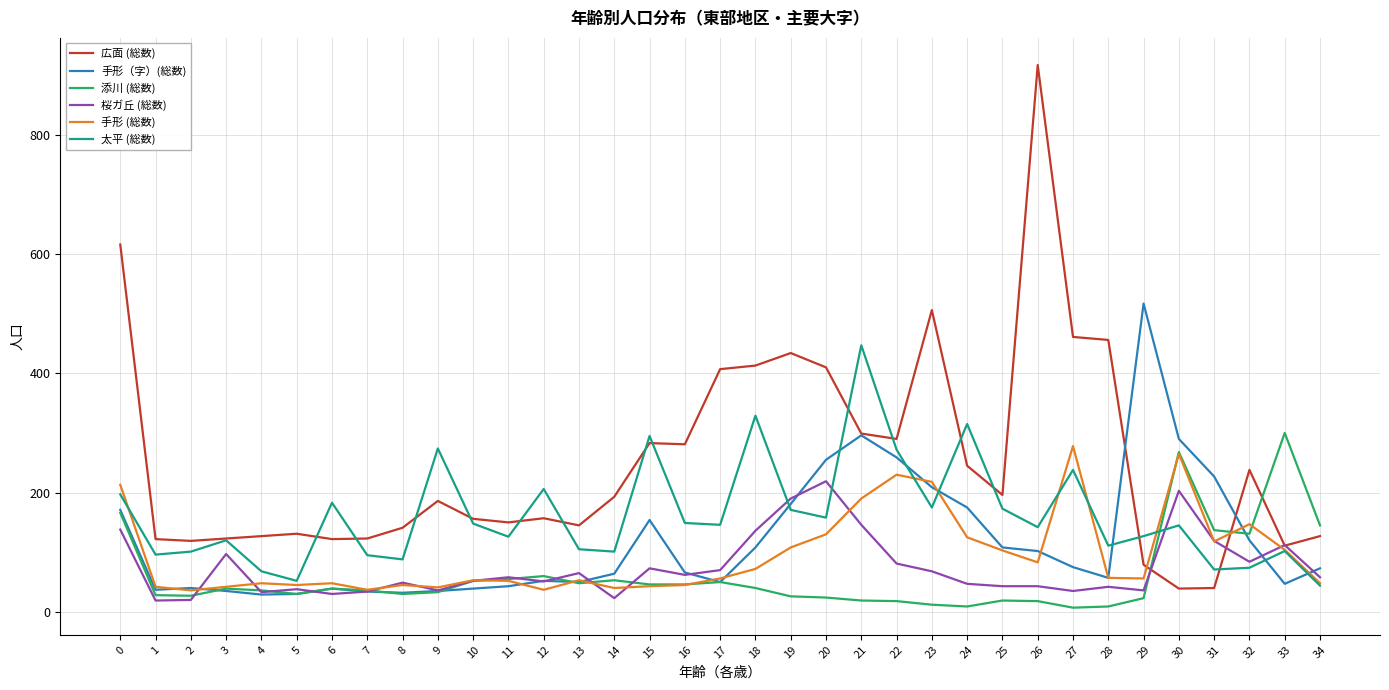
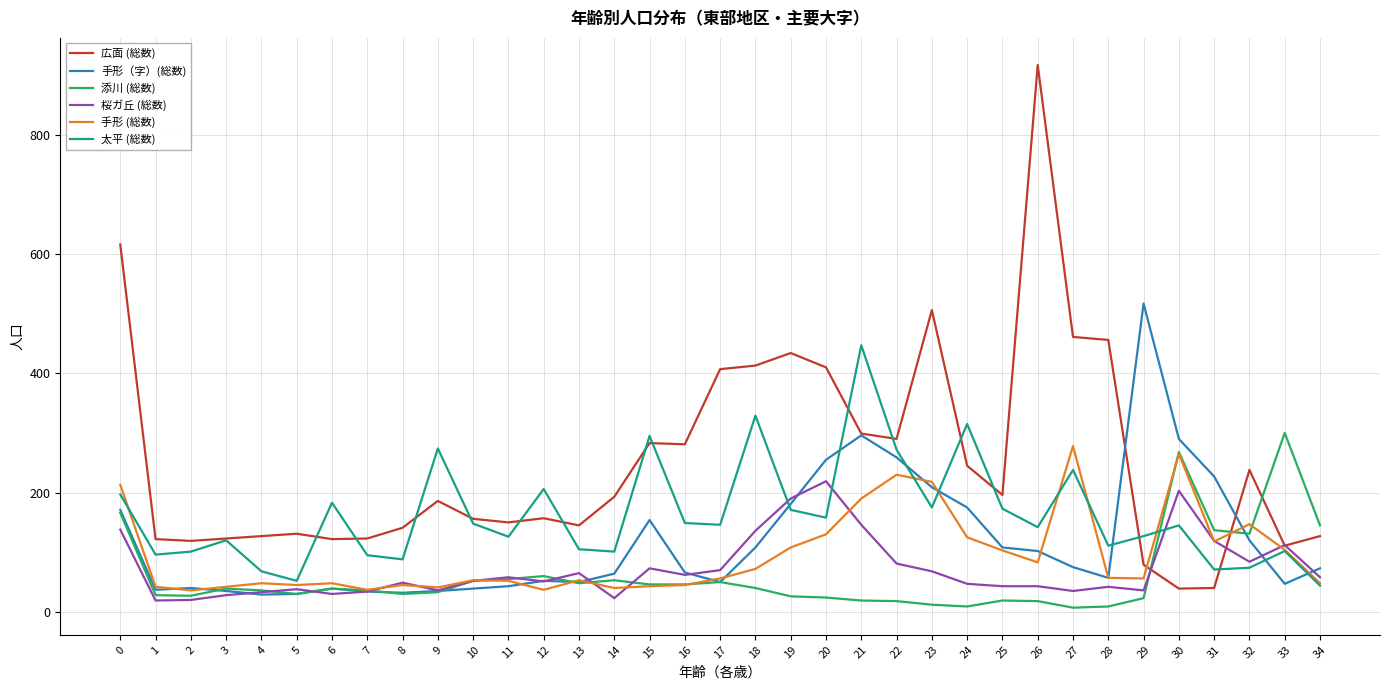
  {
    "広面 (総数)": {
      "0": 620,
      "1": 120,
      "2": 120,
      "4": 130,
      "5": 130,
      "6": 120,
      "7": 120,
      "8": 140,
      "9": 190,
      "10": 160,
      "11": 150,
      "12": 160,
      "13": 150,
      "14": 190,
      "15": 280,
      "16": 280,
      "17": 410,
      "18": 410,
      "19": 430,
      "20": 410,
      "22": 290,
      "23": 510,
      "24": 250,
      "25": 200,
      "26": 920,
      "27": 460,
      "28": 460,
      "29": 80,
      "30": 40,
      "31": 40,
      "32": 240,
      "34": 130
    },
    "手形（字）(総数)": {
      "0": 170,
      "1": 40,
      "10": 40,
      "11": 40,
      "14": 60,
      "15": 150,
      "18": 110,
      "19": 180,
      "20": 260,
      "22": 260,
      "23": 210,
      "24": 180,
      "25": 110,
      "26": 100,
      "27": 80,
      "29": 520,
      "30": 290,
      "31": 230,
      "32": 120,
      "33": 50,
      "34": 70
    },
    "桜ガ丘 (総数)": {
      "0": 140,
      "1": 20,
      "2": 20,
-     "3": 100,
+     "3": 30,
      "5": 40,
      "6": 30,
      "13": 70,
      "14": 20,
      "15": 70,
      "17": 70,
      "18": 140,
      "19": 190,
      "20": 220,
      "21": 150,
      "22": 80,
      "23": 70,
      "24": 50,
      "25": 40,
      "26": 40,
      "27": 40,
      "28": 40,
      "29": 40,
      "30": 200,
      "32": 80,
      "34": 60
    },
    "手形 (総数)": {
      "0": 210,
      "1": 40,
      "4": 50,
      "5": 50,
      "6": 50,
      "9": 40,
      "12": 40,
      "14": 40,
      "17": 60,
      "18": 70,
      "19": 110,
      "20": 130,
      "21": 190,
      "22": 230,
      "23": 220,
      "24": 130,
      "25": 100,
      "26": 80,
      "27": 280,
      "29": 60,
      "32": 150
    }
  }
